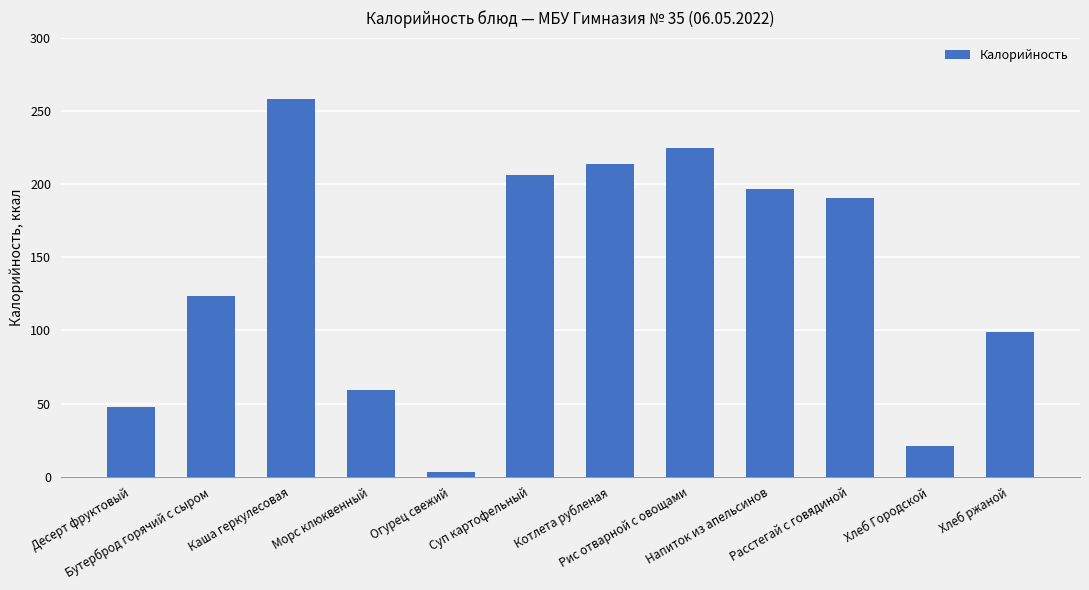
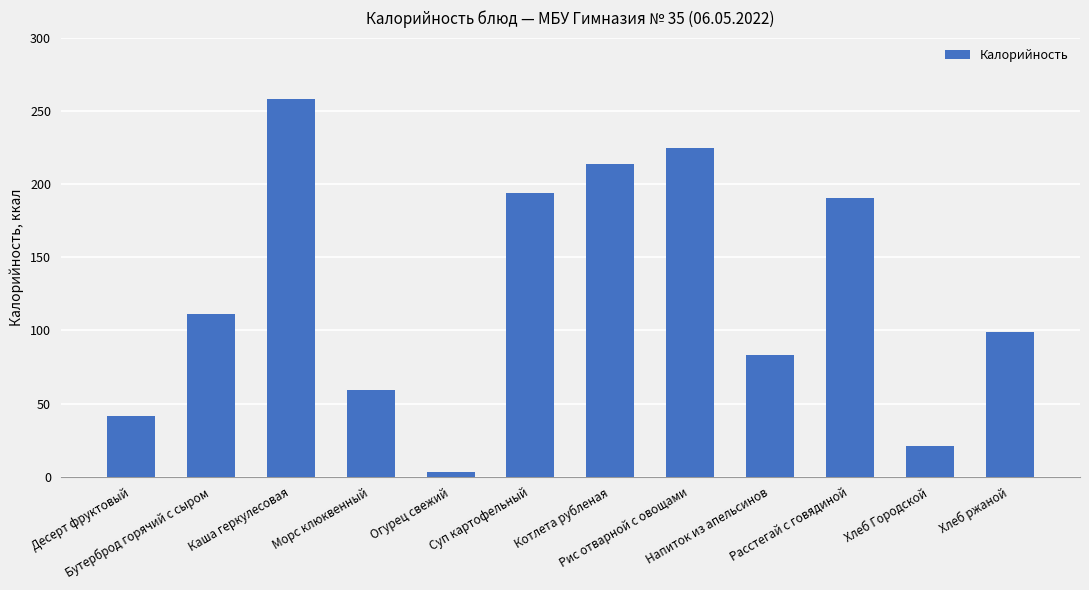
  {
-   "Десерт фруктовый": 47,
-   "Бутерброд горячий с сыром": 124,
+   "Десерт фруктовый": 42,
+   "Бутерброд горячий с сыром": 112,
    "Каша геркулесовая": 258,
    "Морс клюквенный": 59,
    "Огурец свежий": 3,
-   "Суп картофельный": 206,
+   "Суп картофельный": 194,
    "Котлета рубленая": 213,
    "Рис отварной с овощами": 224,
-   "Напиток из апельсинов": 196,
+   "Напиток из апельсинов": 83,
    "Расстегай с говядиной": 191,
    "Хлеб Городской": 21,
    "Хлеб ржаной": 99
  }
